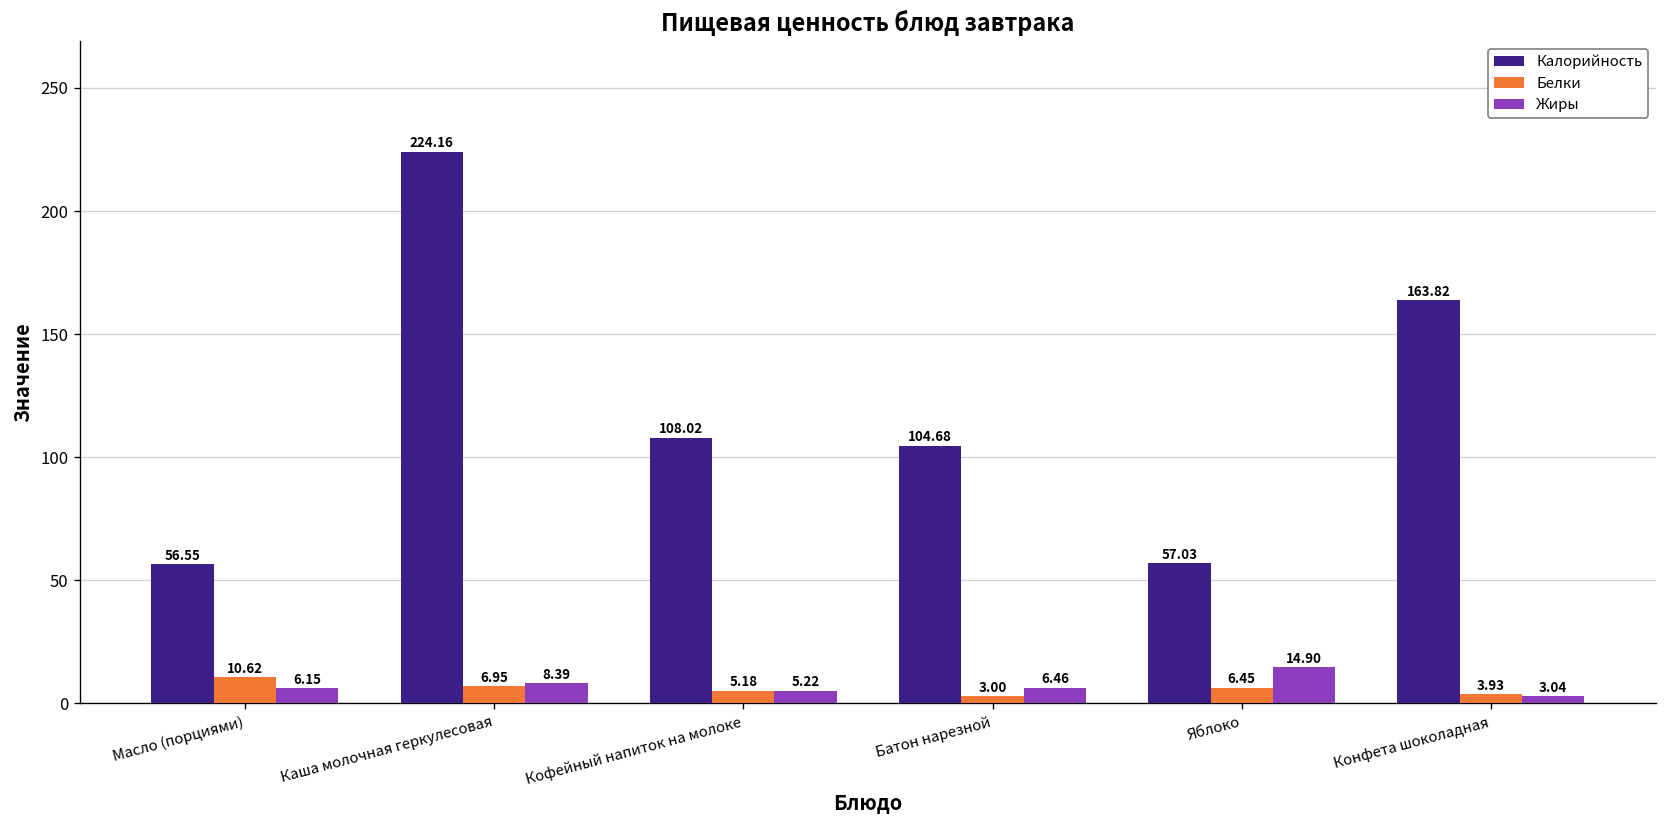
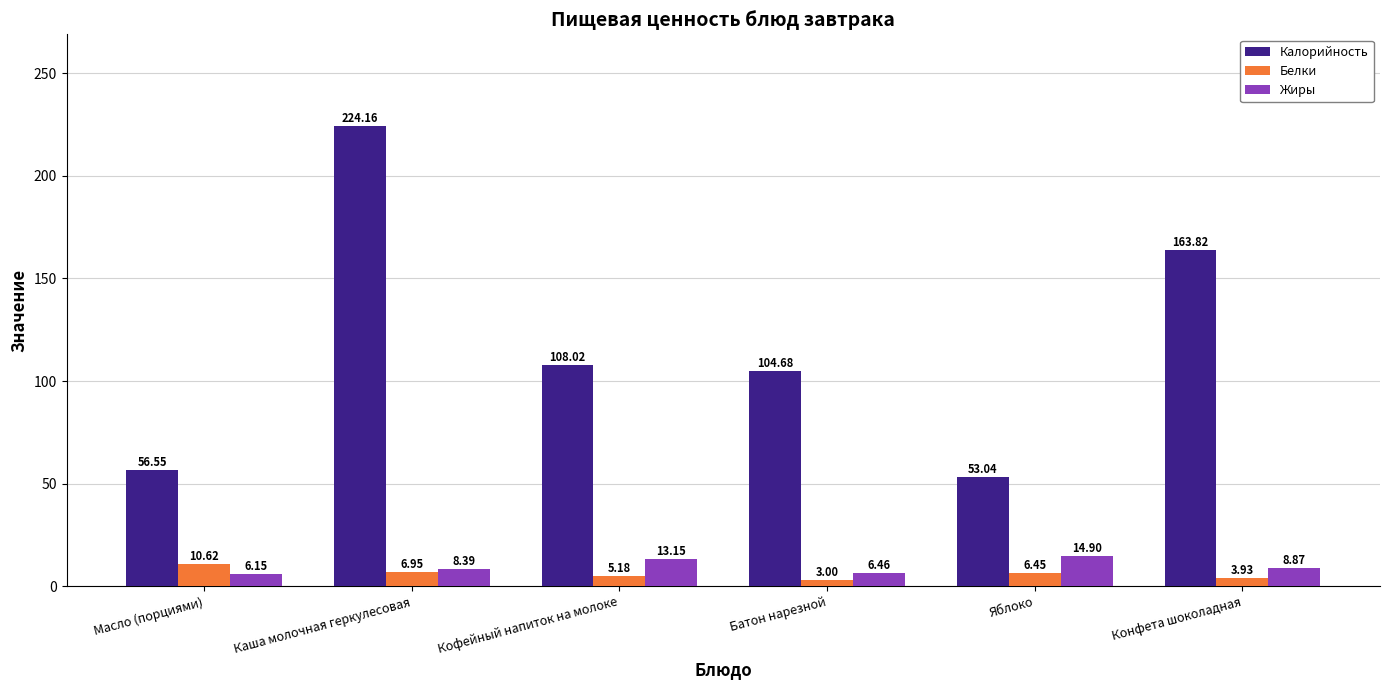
  {
    "Калорийность": {
      "Масло (порциями)": 56.55,
      "Каша молочная геркулесовая": 224.16,
      "Кофейный напиток на молоке": 108.02,
      "Батон нарезной": 104.68,
-     "Яблоко": 57.03,
+     "Яблоко": 53.04,
      "Конфета шоколадная": 163.82
    },
    "Белки": {
      "Масло (порциями)": 10.62,
      "Каша молочная геркулесовая": 6.95,
      "Кофейный напиток на молоке": 5.18,
      "Батон нарезной": 3.00,
      "Яблоко": 6.45,
      "Конфета шоколадная": 3.93
    },
    "Жиры": {
      "Масло (порциями)": 6.15,
      "Каша молочная геркулесовая": 8.39,
-     "Кофейный напиток на молоке": 5.22,
+     "Кофейный напиток на молоке": 13.15,
      "Батон нарезной": 6.46,
      "Яблоко": 14.90,
-     "Конфета шоколадная": 3.04
+     "Конфета шоколадная": 8.87
    }
  }
